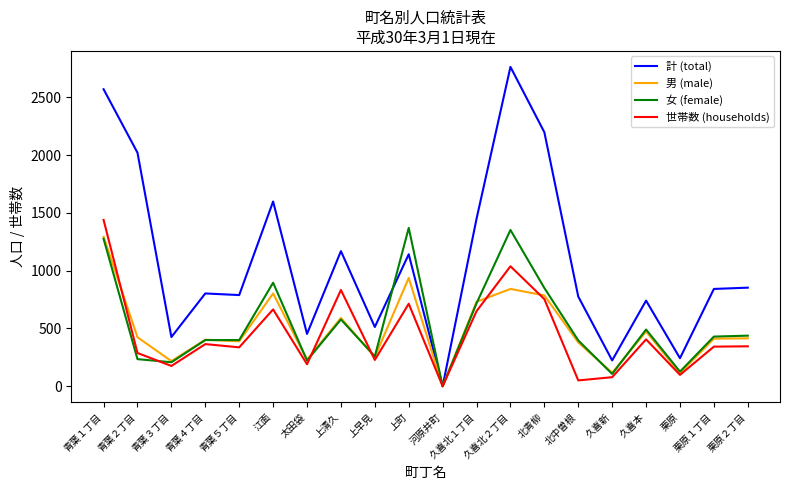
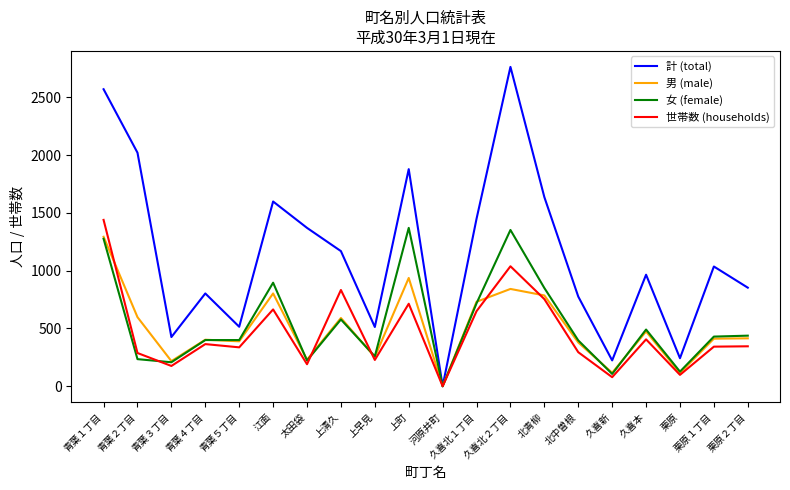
  {
    "計 (total)": {
      "青葉１丁目": 2570,
      "青葉２丁目": 2020,
      "青葉３丁目": 430,
      "青葉４丁目": 800,
-     "青葉５丁目": 790,
+     "青葉５丁目": 520,
      "江面": 1600,
-     "太田袋": 450,
+     "太田袋": 1370,
      "上清久": 1170,
      "上早見": 510,
-     "上町": 1140,
+     "上町": 1880,
      "久喜北１丁目": 1450,
      "久喜北２丁目": 2760,
-     "北青柳": 2200,
+     "北青柳": 1640,
      "北中曽根": 780,
      "久喜新": 220,
-     "久喜本": 740,
+     "久喜本": 970,
      "栗原": 240,
-     "栗原１丁目": 840,
+     "栗原１丁目": 1040,
      "栗原２丁目": 850
    },
    "男 (male)": {
-     "青葉２丁目": 420,
+     "青葉２丁目": 600,
      "江面": 800,
      "上町": 940,
      "久喜北２丁目": 840,
      "北青柳": 790,
      "栗原２丁目": 420
    },
    "女 (female)": {
      "青葉２丁目": 240,
      "江面": 900,
      "上町": 1370,
      "久喜北２丁目": 1350,
      "北青柳": 850,
      "栗原２丁目": 440
    },
    "世帯数 (households)": {
      "青葉１丁目": 1440,
      "青葉２丁目": 290,
      "青葉３丁目": 180,
      "青葉４丁目": 370,
      "青葉５丁目": 340,
      "江面": 670,
      "太田袋": 190,
      "上清久": 830,
      "上早見": 230,
      "上町": 710,
      "久喜北１丁目": 650,
      "久喜北２丁目": 1040,
      "北青柳": 750,
-     "北中曽根": 50,
+     "北中曽根": 300,
      "久喜新": 80,
      "久喜本": 410,
      "栗原１丁目": 340,
      "栗原２丁目": 350
    }
  }
